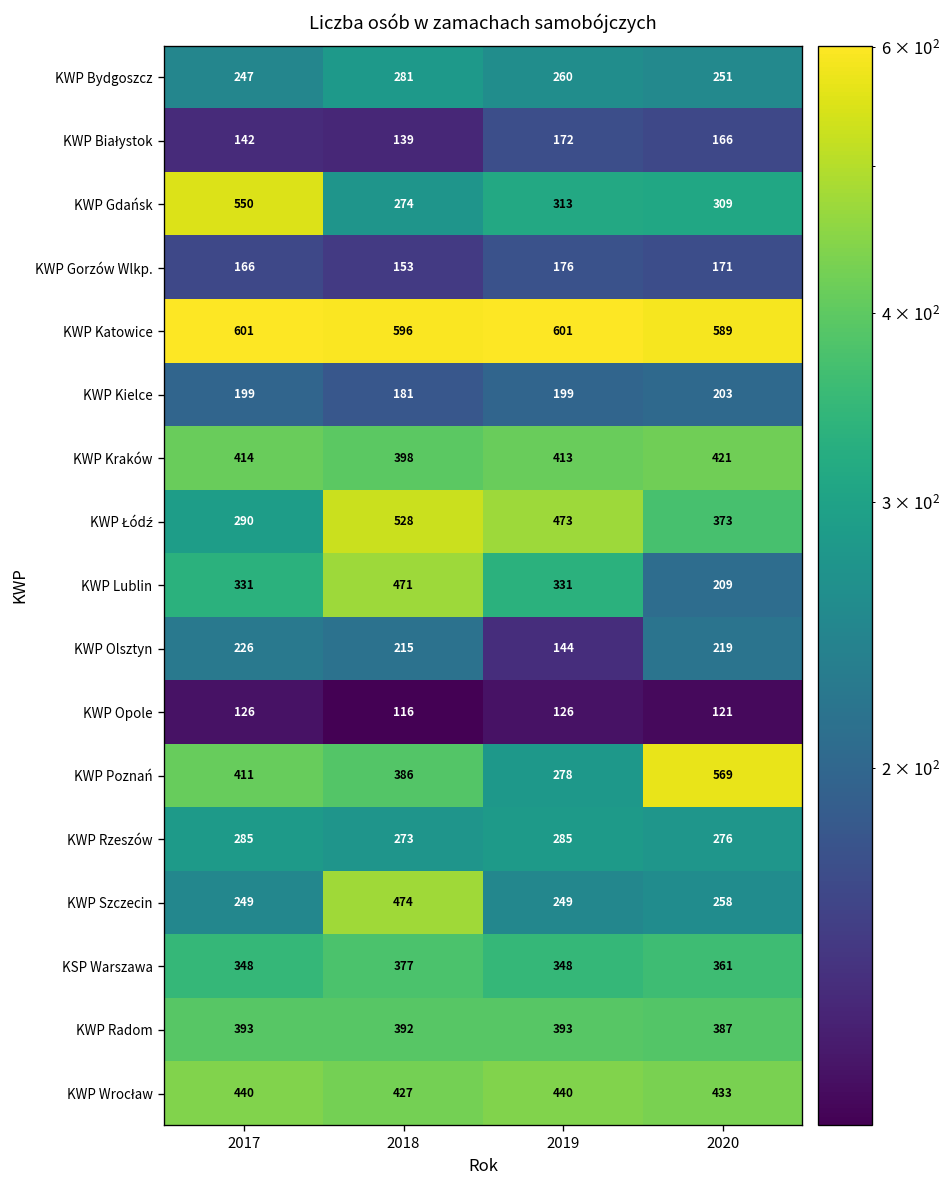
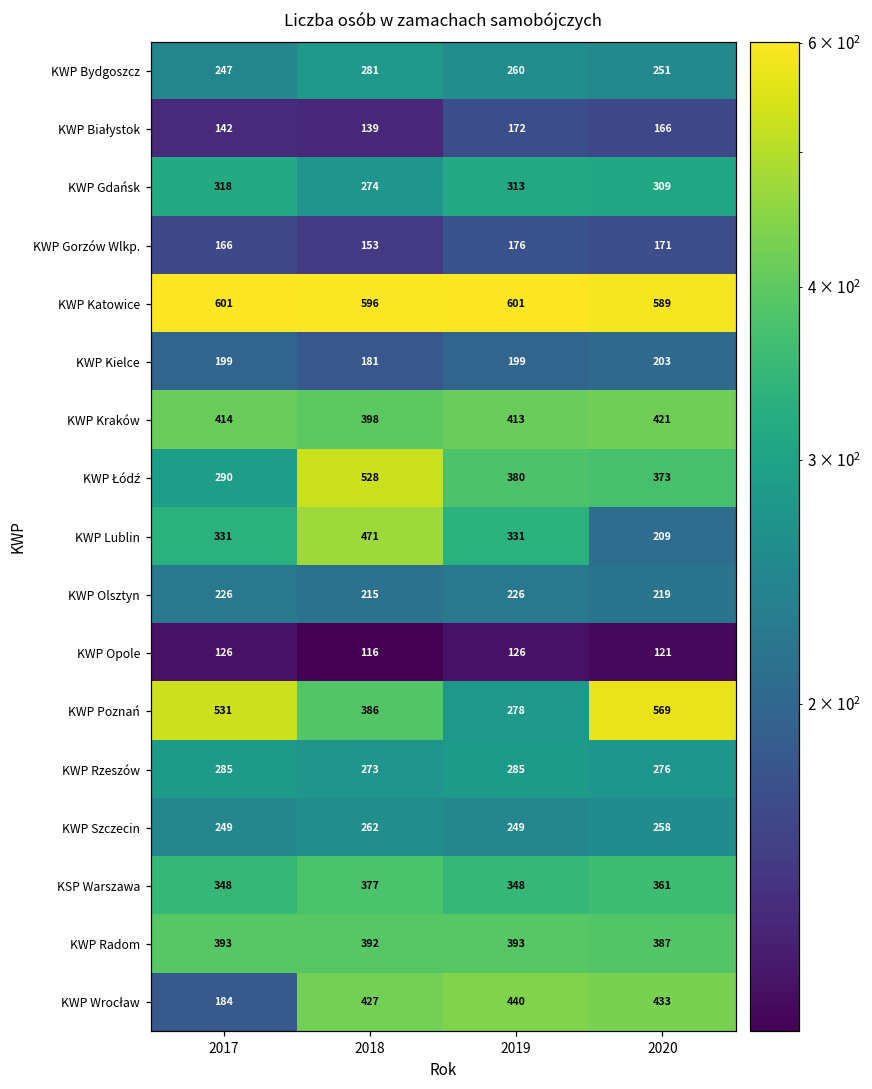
  {
    "KWP Bydgoszcz": {
      "2017": 247,
      "2018": 281,
      "2019": 260,
      "2020": 251
    },
    "KWP Białystok": {
      "2017": 142,
      "2018": 139,
      "2019": 172,
      "2020": 166
    },
    "KWP Gdańsk": {
-     "2017": 550,
+     "2017": 318,
      "2018": 274,
      "2019": 313,
      "2020": 309
    },
    "KWP Gorzów Wlkp.": {
      "2017": 166,
      "2018": 153,
      "2019": 176,
      "2020": 171
    },
    "KWP Katowice": {
      "2017": 601,
      "2018": 596,
      "2019": 601,
      "2020": 589
    },
    "KWP Kielce": {
      "2017": 199,
      "2018": 181,
      "2019": 199,
      "2020": 203
    },
    "KWP Kraków": {
      "2017": 414,
      "2018": 398,
      "2019": 413,
      "2020": 421
    },
    "KWP Łódź": {
      "2017": 290,
      "2018": 528,
-     "2019": 473,
+     "2019": 380,
      "2020": 373
    },
    "KWP Lublin": {
      "2017": 331,
      "2018": 471,
      "2019": 331,
      "2020": 209
    },
    "KWP Olsztyn": {
      "2017": 226,
      "2018": 215,
-     "2019": 144,
+     "2019": 226,
      "2020": 219
    },
    "KWP Opole": {
      "2017": 126,
      "2018": 116,
      "2019": 126,
      "2020": 121
    },
    "KWP Poznań": {
-     "2017": 411,
+     "2017": 531,
      "2018": 386,
      "2019": 278,
      "2020": 569
    },
    "KWP Rzeszów": {
      "2017": 285,
      "2018": 273,
      "2019": 285,
      "2020": 276
    },
    "KWP Szczecin": {
      "2017": 249,
-     "2018": 474,
+     "2018": 262,
      "2019": 249,
      "2020": 258
    },
    "KSP Warszawa": {
      "2017": 348,
      "2018": 377,
      "2019": 348,
      "2020": 361
    },
    "KWP Radom": {
      "2017": 393,
      "2018": 392,
      "2019": 393,
      "2020": 387
    },
    "KWP Wrocław": {
-     "2017": 440,
+     "2017": 184,
      "2018": 427,
      "2019": 440,
      "2020": 433
    }
  }
